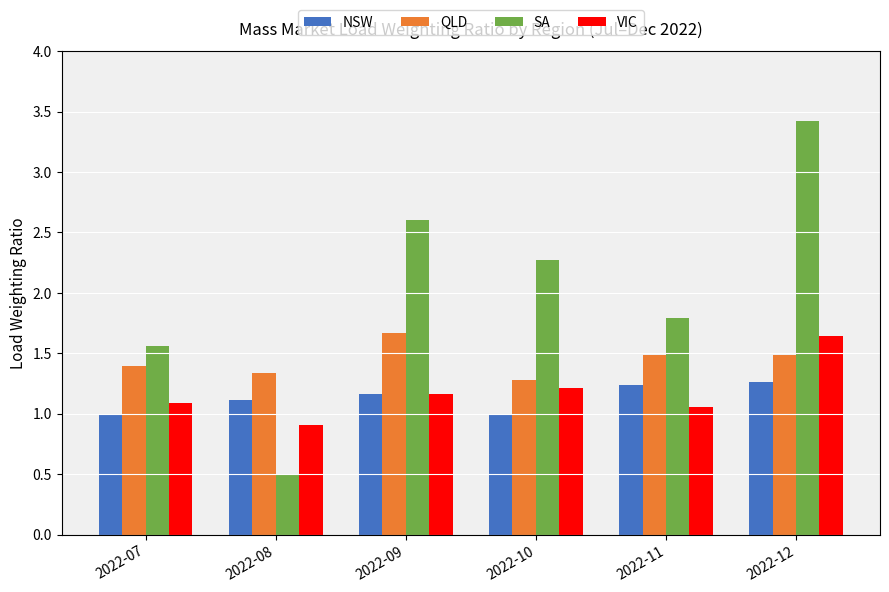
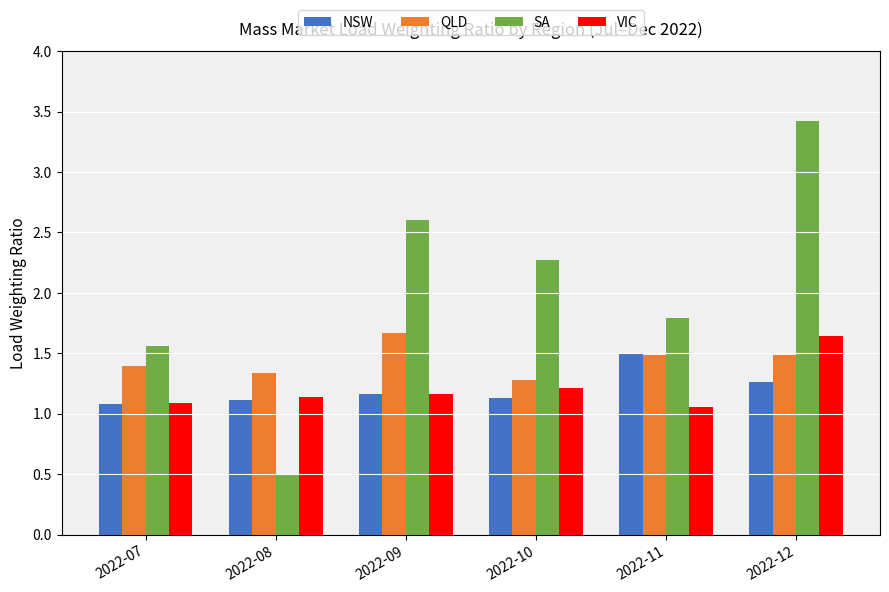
  {
    "NSW": {
-     "2022-07": 1.00,
+     "2022-07": 1.08,
      "2022-08": 1.12,
      "2022-09": 1.16,
-     "2022-10": 0.99,
-     "2022-11": 1.23,
+     "2022-10": 1.13,
+     "2022-11": 1.49,
      "2022-12": 1.26
    },
    "QLD": {
      "2022-07": 1.39,
      "2022-08": 1.34,
      "2022-09": 1.67,
      "2022-10": 1.28,
      "2022-11": 1.49,
      "2022-12": 1.49
    },
    "SA": {
      "2022-07": 1.56,
      "2022-08": 0.50,
      "2022-09": 2.60,
      "2022-10": 2.27,
      "2022-11": 1.79,
      "2022-12": 3.42
    },
    "VIC": {
      "2022-07": 1.09,
-     "2022-08": 0.90,
+     "2022-08": 1.14,
      "2022-09": 1.17,
      "2022-10": 1.21,
      "2022-11": 1.05,
      "2022-12": 1.65
    }
  }
